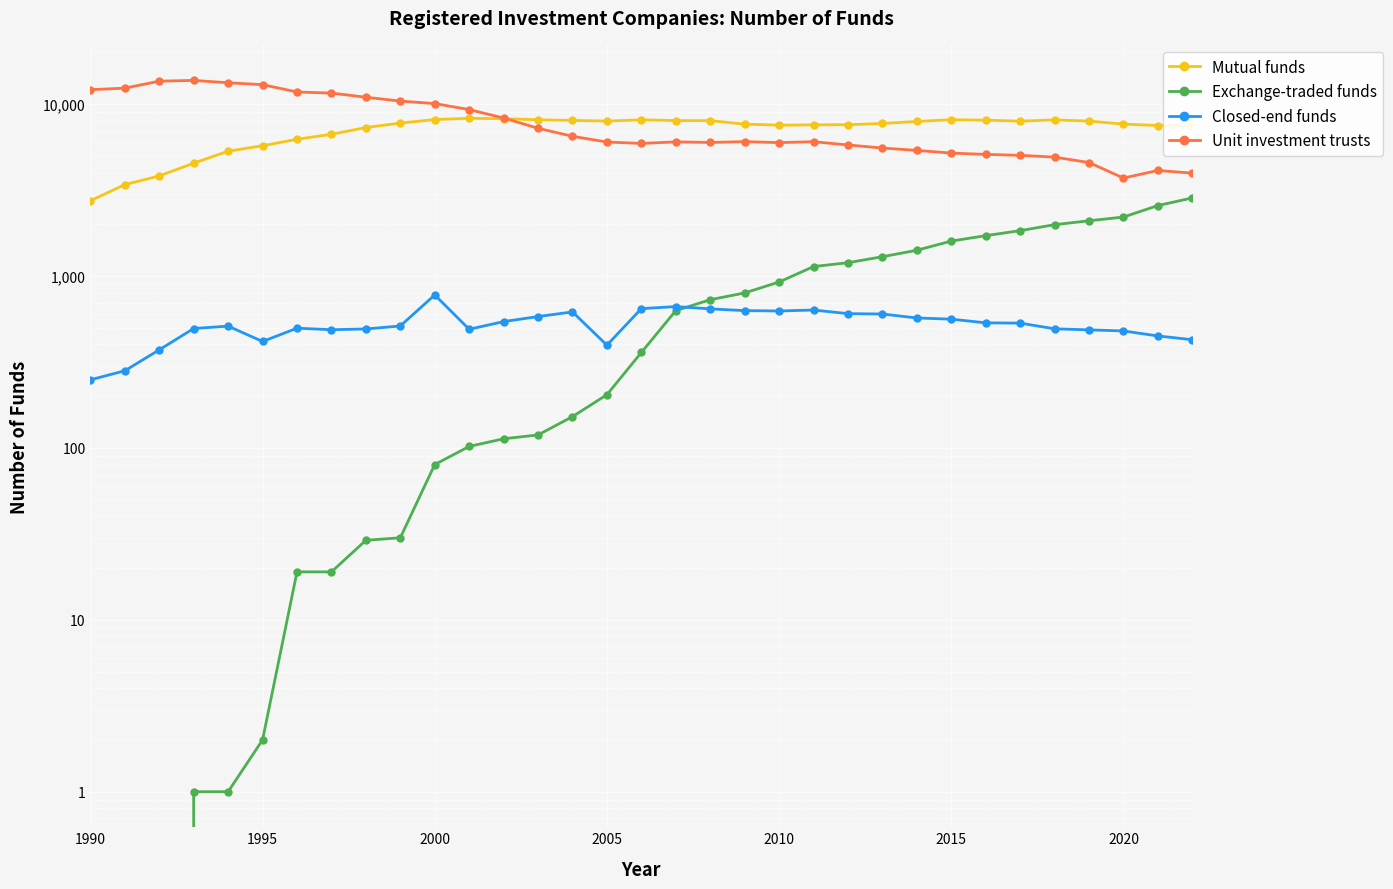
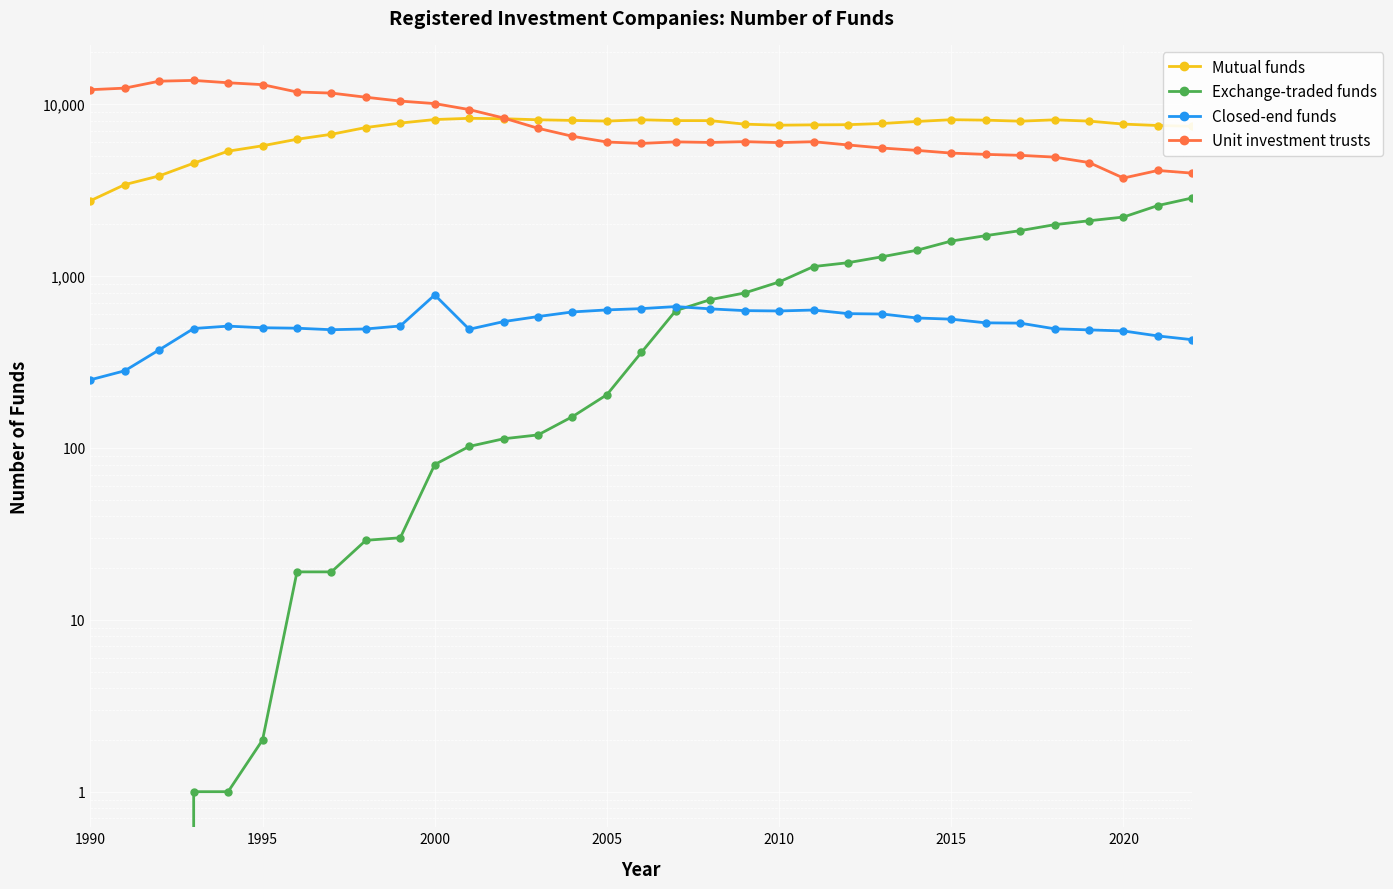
  {
    "Mutual funds": {
      "1990": "2,700",
      "1995": "5,700",
      "2000": "8,000",
      "2005": "8,000",
      "2010": "8,000",
      "2015": "8,000",
      "2020": "8,000"
    },
    "Exchange-traded funds": {
      "1995": "2",
      "2000": "80",
      "2005": "200",
      "2010": "900",
      "2015": "1,600",
      "2020": "2,200"
    },
    "Closed-end funds": {
      "1990": "250",
-     "1995": "420",
+     "1995": "500",
      "2000": "800",
-     "2005": "400",
+     "2005": "640",
      "2010": "630",
      "2015": "560",
      "2020": "480"
    },
    "Unit investment trusts": {
      "1990": "12,000",
      "1995": "13,000",
      "2000": "10,000",
      "2005": "6,000",
      "2010": "6,000",
      "2015": "5,200",
      "2020": "3,700"
    }
  }
